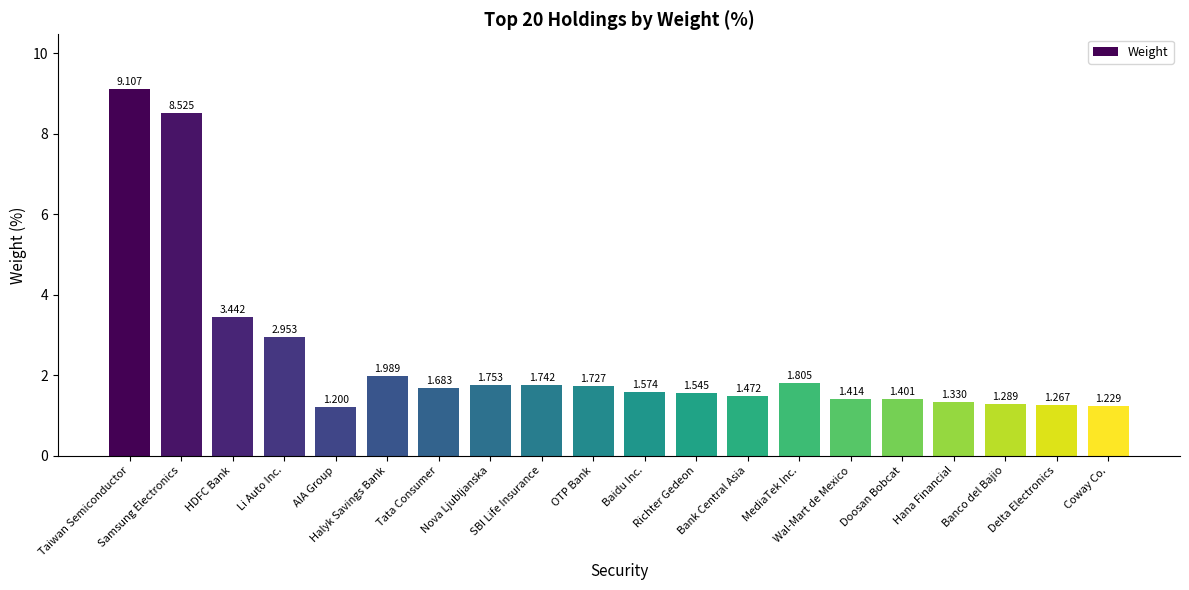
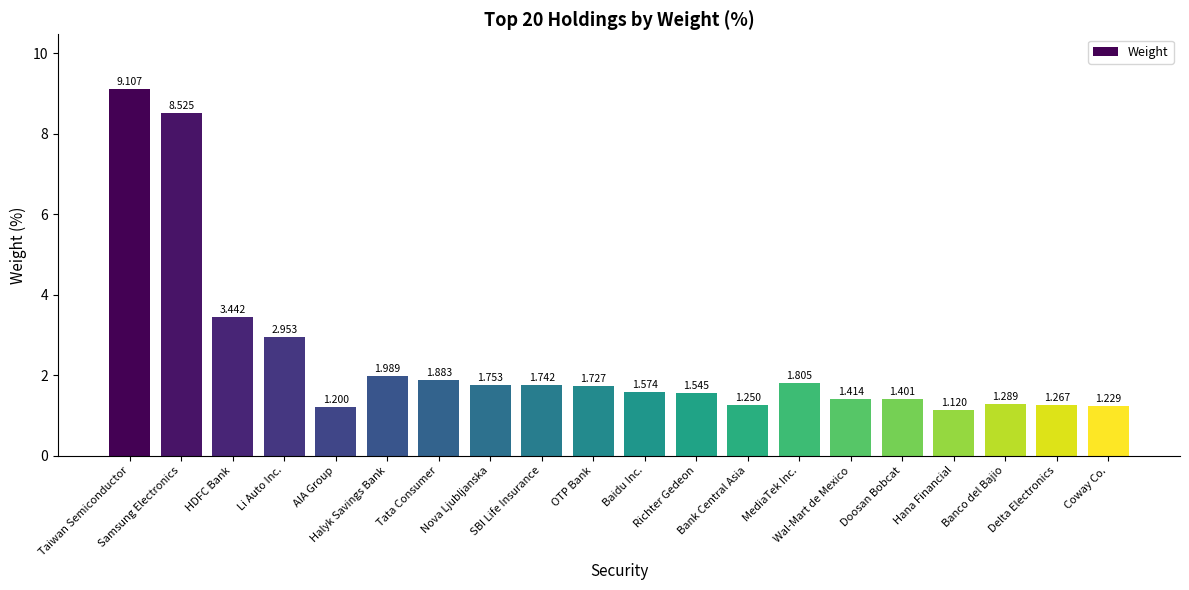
  {
    "Taiwan Semiconductor": 9.107,
    "Samsung Electronics": 8.525,
    "HDFC Bank": 3.442,
    "Li Auto Inc.": 2.953,
    "AIA Group": 1.200,
    "Halyk Savings Bank": 1.989,
-   "Tata Consumer": 1.683,
+   "Tata Consumer": 1.883,
    "Nova Ljubljanska": 1.753,
    "SBI Life Insurance": 1.742,
    "OTP Bank": 1.727,
    "Baidu Inc.": 1.574,
    "Richter Gedeon": 1.545,
-   "Bank Central Asia": 1.472,
+   "Bank Central Asia": 1.250,
    "MediaTek Inc.": 1.805,
    "Wal-Mart de Mexico": 1.414,
    "Doosan Bobcat": 1.401,
-   "Hana Financial": 1.330,
+   "Hana Financial": 1.120,
    "Banco del Bajio": 1.289,
    "Delta Electronics": 1.267,
    "Coway Co.": 1.229
  }
